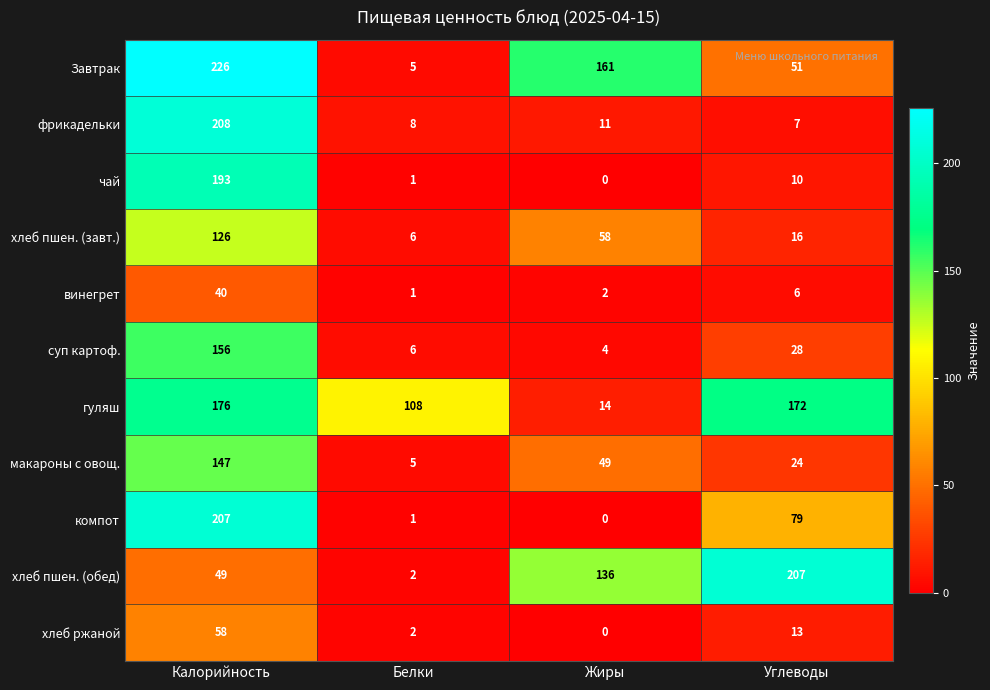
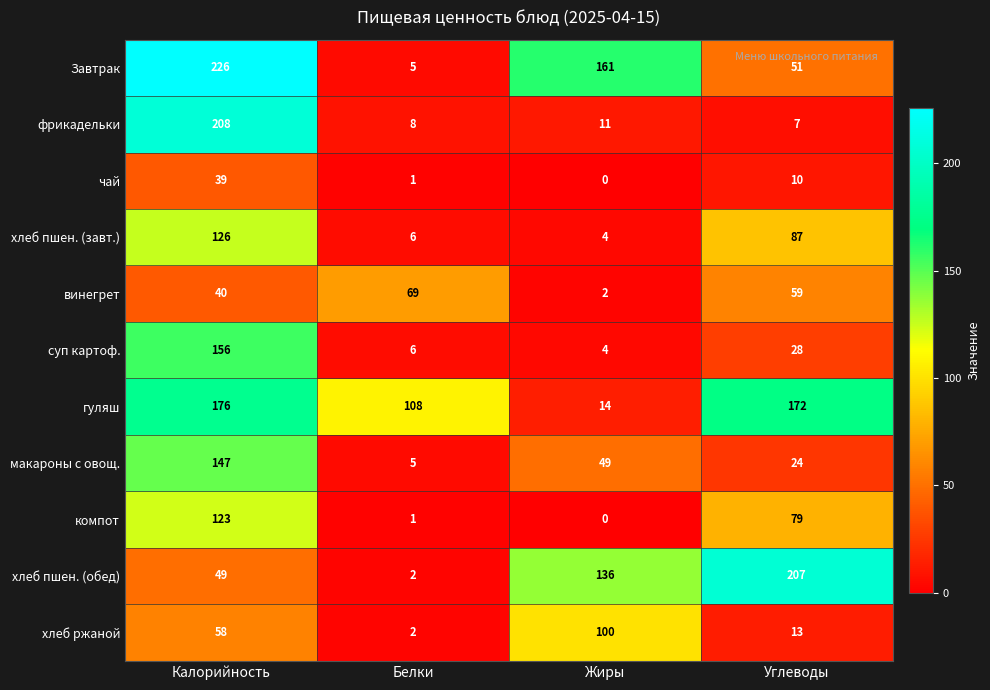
  {
    "Завтрак": {
      "Калорийность": 226,
      "Белки": 5,
      "Жиры": 161
    },
    "фрикадельки": {
      "Калорийность": 208,
      "Белки": 8,
      "Жиры": 11,
      "Углеводы": 7
    },
    "чай": {
-     "Калорийность": 193,
+     "Калорийность": 39,
      "Белки": 1,
      "Жиры": 0,
      "Углеводы": 10
    },
    "хлеб пшен. (завт.)": {
      "Калорийность": 126,
      "Белки": 6,
-     "Жиры": 58,
-     "Углеводы": 16
+     "Жиры": 4,
+     "Углеводы": 87
    },
    "винегрет": {
      "Калорийность": 40,
-     "Белки": 1,
+     "Белки": 69,
      "Жиры": 2,
-     "Углеводы": 6
+     "Углеводы": 59
    },
    "суп картоф.": {
      "Калорийность": 156,
      "Белки": 6,
      "Жиры": 4,
      "Углеводы": 28
    },
    "гуляш": {
      "Калорийность": 176,
      "Белки": 108,
      "Жиры": 14,
      "Углеводы": 172
    },
    "макароны с овощ.": {
      "Калорийность": 147,
      "Белки": 5,
      "Жиры": 49,
      "Углеводы": 24
    },
    "компот": {
-     "Калорийность": 207,
+     "Калорийность": 123,
      "Белки": 1,
      "Жиры": 0,
      "Углеводы": 79
    },
    "хлеб пшен. (обед)": {
      "Калорийность": 49,
      "Белки": 2,
      "Жиры": 136,
      "Углеводы": 207
    },
    "хлеб ржаной": {
      "Калорийность": 58,
      "Белки": 2,
-     "Жиры": 0,
+     "Жиры": 100,
      "Углеводы": 13
    }
  }
